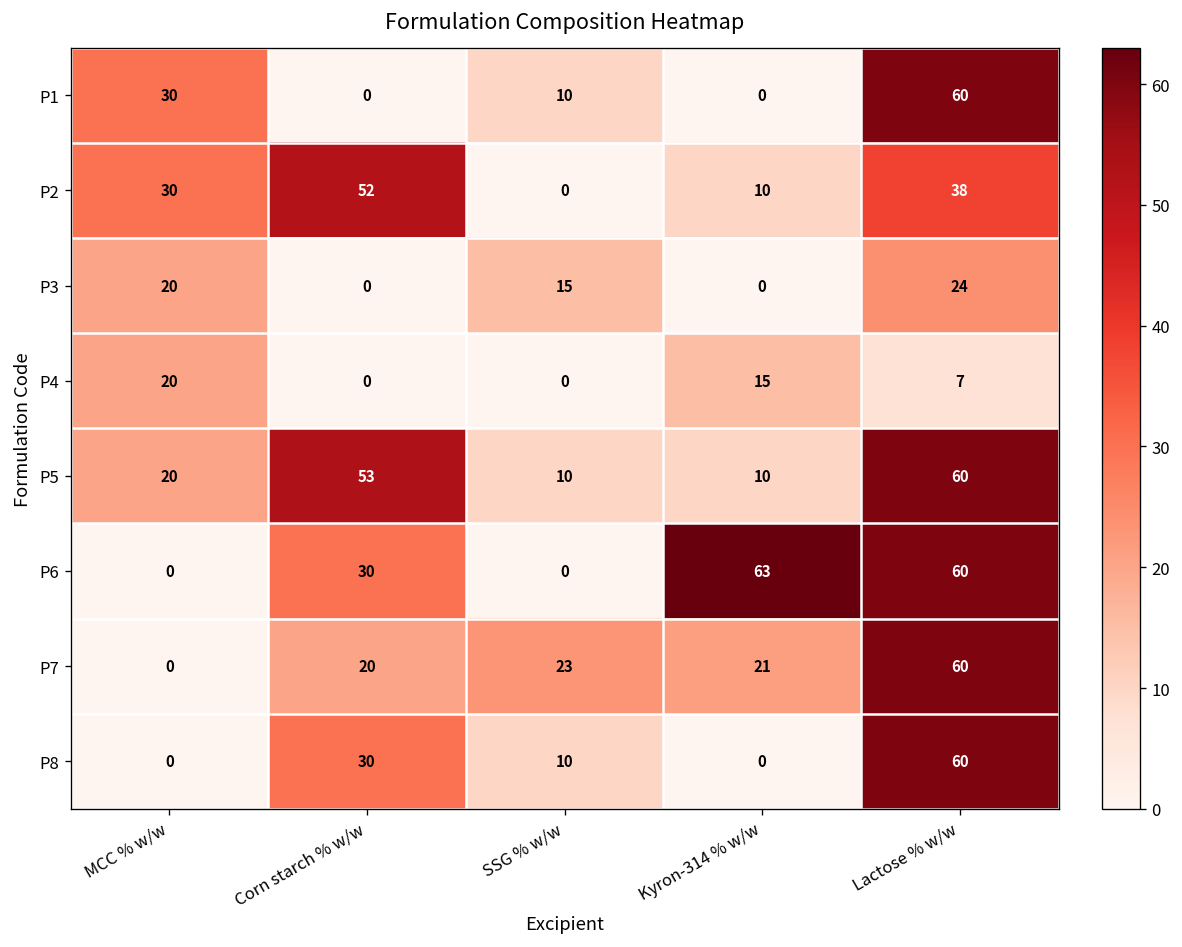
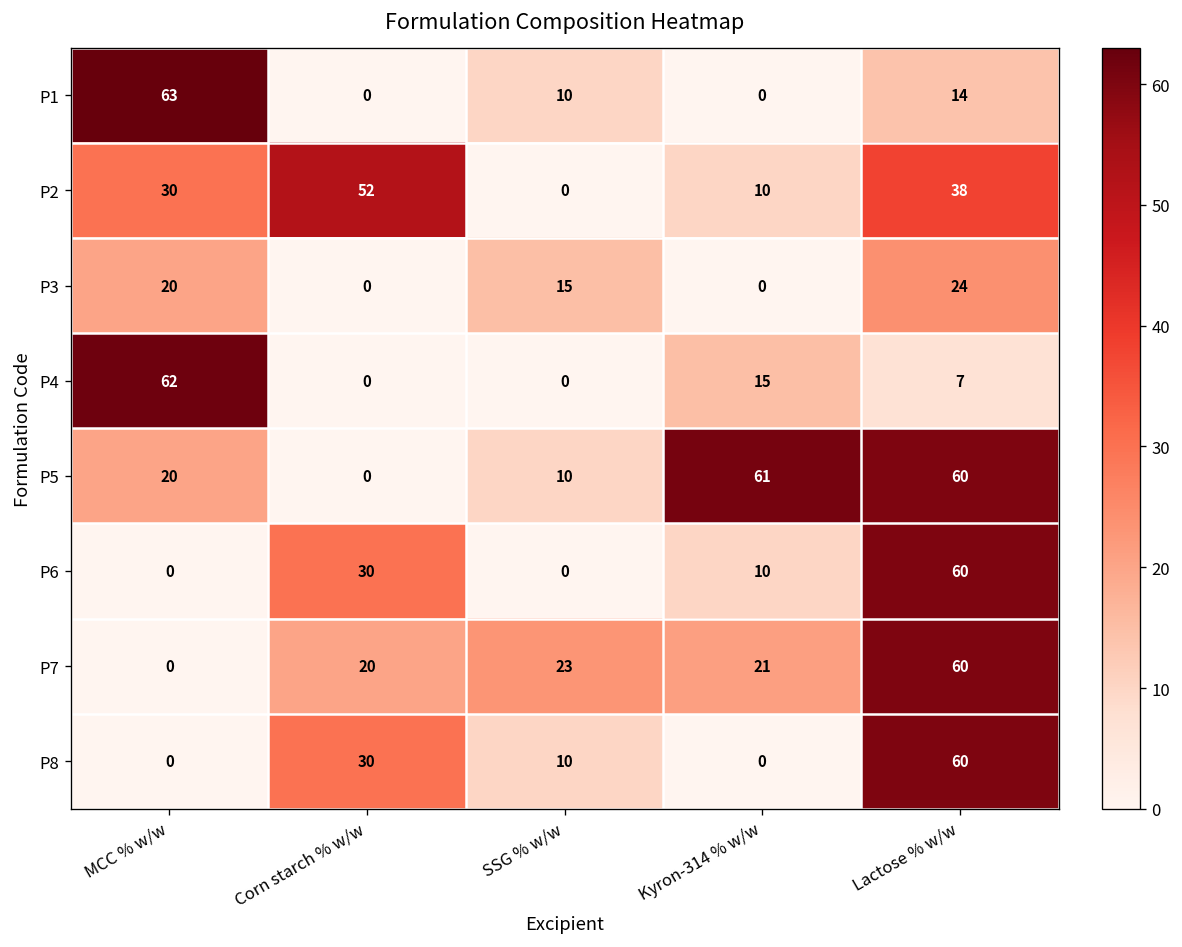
  {
    "P1": {
-     "MCC % w/w": 30,
+     "MCC % w/w": 63,
      "Corn starch % w/w": 0,
      "SSG % w/w": 10,
      "Kyron-314 % w/w": 0,
-     "Lactose % w/w": 60
+     "Lactose % w/w": 14
    },
    "P2": {
      "MCC % w/w": 30,
      "Corn starch % w/w": 52,
      "SSG % w/w": 0,
      "Kyron-314 % w/w": 10,
      "Lactose % w/w": 38
    },
    "P3": {
      "MCC % w/w": 20,
      "Corn starch % w/w": 0,
      "SSG % w/w": 15,
      "Kyron-314 % w/w": 0,
      "Lactose % w/w": 24
    },
    "P4": {
-     "MCC % w/w": 20,
+     "MCC % w/w": 62,
      "Corn starch % w/w": 0,
      "SSG % w/w": 0,
      "Kyron-314 % w/w": 15,
      "Lactose % w/w": 7
    },
    "P5": {
      "MCC % w/w": 20,
-     "Corn starch % w/w": 53,
+     "Corn starch % w/w": 0,
      "SSG % w/w": 10,
-     "Kyron-314 % w/w": 10,
+     "Kyron-314 % w/w": 61,
      "Lactose % w/w": 60
    },
    "P6": {
      "MCC % w/w": 0,
      "Corn starch % w/w": 30,
      "SSG % w/w": 0,
-     "Kyron-314 % w/w": 63,
+     "Kyron-314 % w/w": 10,
      "Lactose % w/w": 60
    },
    "P7": {
      "MCC % w/w": 0,
      "Corn starch % w/w": 20,
      "SSG % w/w": 23,
      "Kyron-314 % w/w": 21,
      "Lactose % w/w": 60
    },
    "P8": {
      "MCC % w/w": 0,
      "Corn starch % w/w": 30,
      "SSG % w/w": 10,
      "Kyron-314 % w/w": 0,
      "Lactose % w/w": 60
    }
  }
